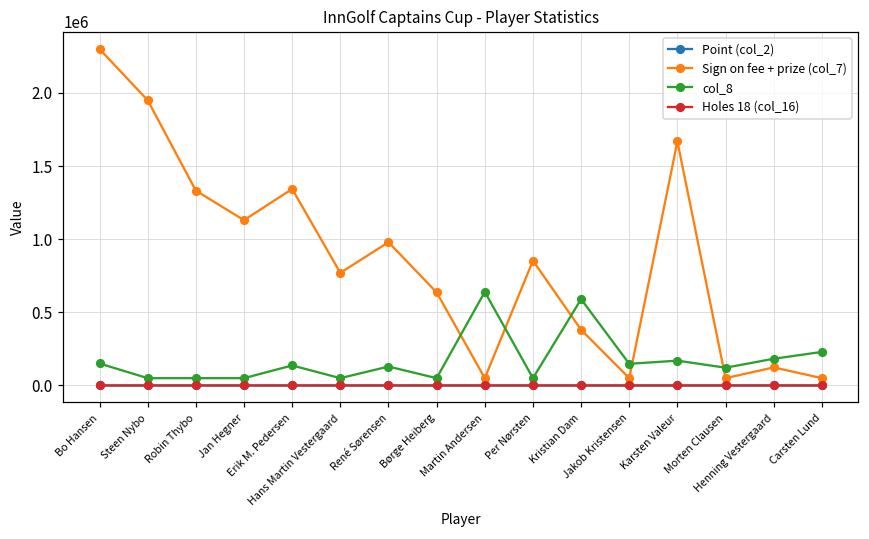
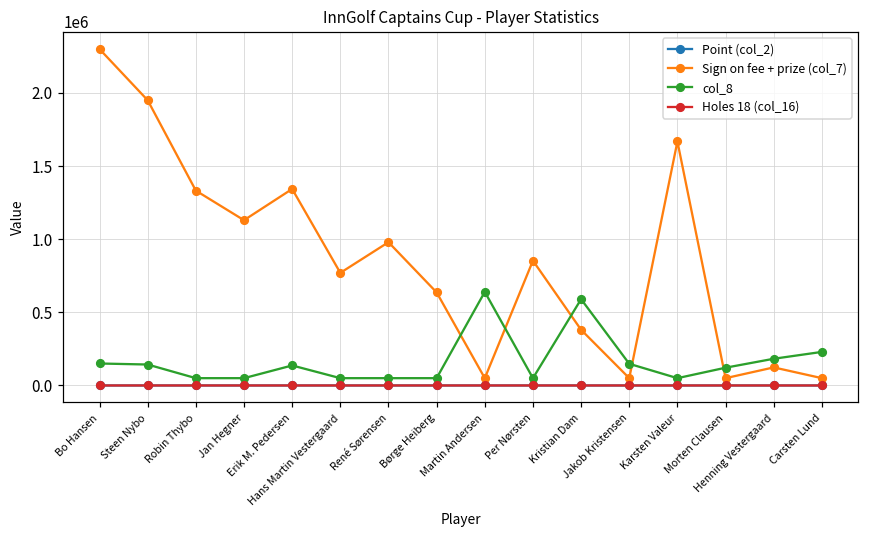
  {
    "Holes 18 (col_16)": {
      "Bo Hansen": 0,
      "Steen Nybo": 0,
      "Robin Thybo": 0,
      "Jan Hegner": 0,
      "Erik M. Pedersen": 0,
      "Hans Martin Vestergaard": 0,
      "René Sørensen": 0,
      "Børge Heiberg": 0,
      "Martin Andersen": 0,
      "Per Nørsten": 0,
      "Kristian Dam": 0,
      "Jakob Kristensen": 0,
      "Karsten Valeur": 0,
      "Morten Clausen": 0,
      "Henning Vestergaard": 0,
      "Carsten Lund": 0
    },
    "Sign on fee + prize (col_7)": {
      "Bo Hansen": 2300000,
      "Steen Nybo": 1950000,
      "Robin Thybo": 1330000,
      "Jan Hegner": 1130000,
      "Erik M. Pedersen": 1340000,
      "Hans Martin Vestergaard": 770000,
      "René Sørensen": 980000,
      "Børge Heiberg": 640000,
      "Martin Andersen": 50000,
      "Per Nørsten": 850000,
      "Kristian Dam": 380000,
      "Jakob Kristensen": 50000,
      "Karsten Valeur": 1670000,
      "Morten Clausen": 50000,
      "Henning Vestergaard": 120000,
      "Carsten Lund": 50000
    },
    "col_8": {
      "Bo Hansen": 150000,
-     "Steen Nybo": 50000,
+     "Steen Nybo": 140000,
      "Robin Thybo": 50000,
      "Jan Hegner": 50000,
      "Erik M. Pedersen": 140000,
      "Hans Martin Vestergaard": 50000,
-     "René Sørensen": 130000,
+     "René Sørensen": 50000,
      "Børge Heiberg": 50000,
      "Martin Andersen": 640000,
      "Per Nørsten": 50000,
      "Kristian Dam": 590000,
      "Jakob Kristensen": 150000,
-     "Karsten Valeur": 170000,
+     "Karsten Valeur": 50000,
      "Morten Clausen": 120000,
      "Henning Vestergaard": 180000,
      "Carsten Lund": 230000
    }
  }
